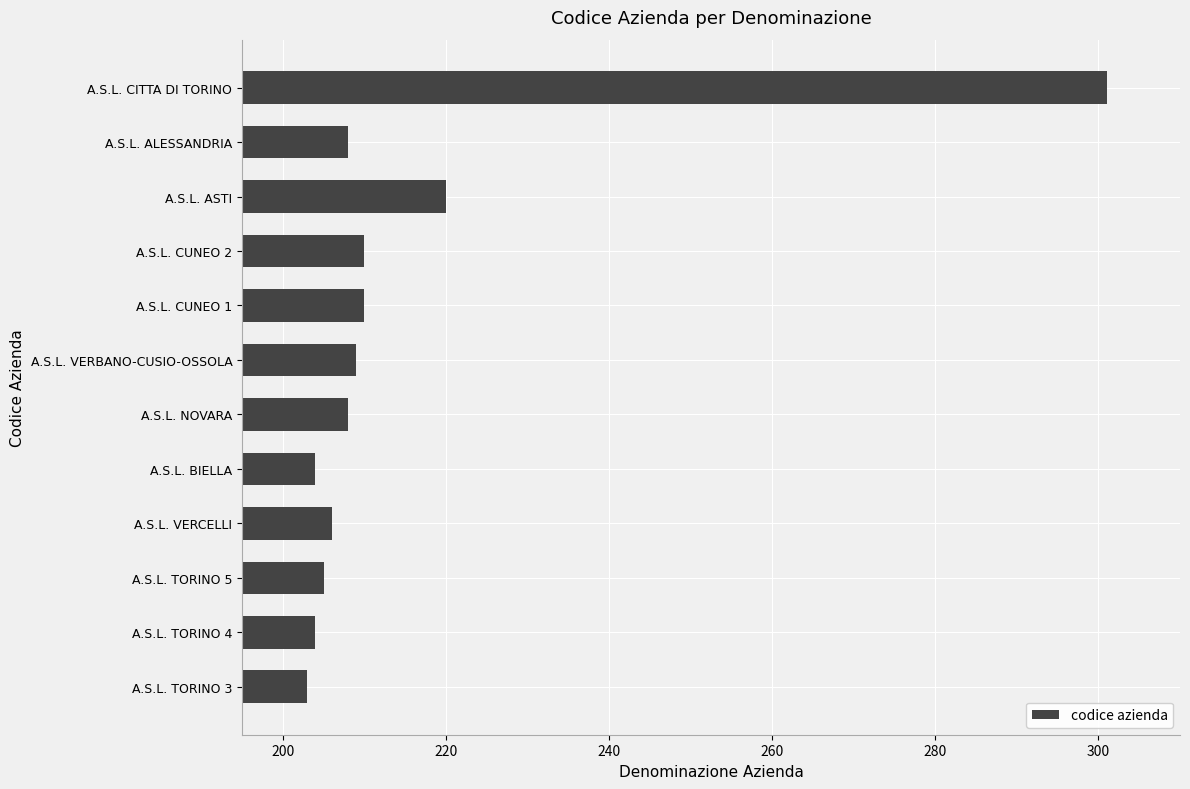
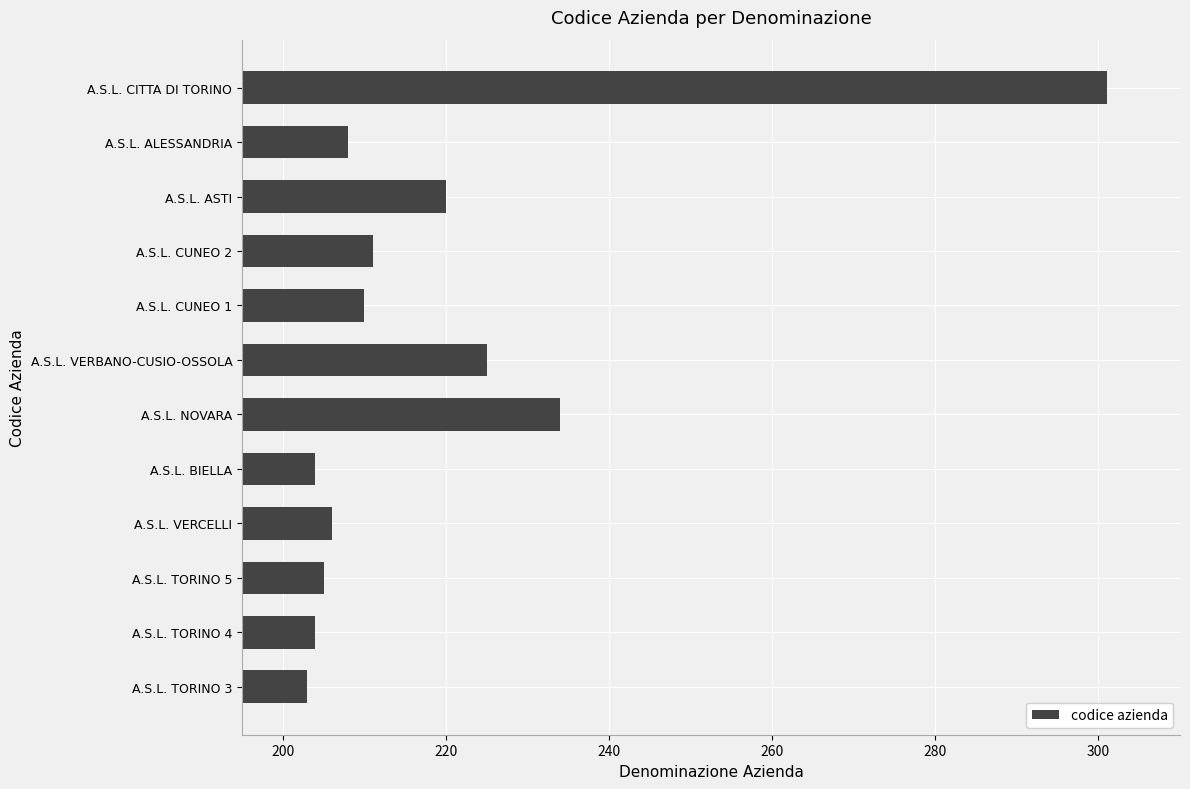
  {
    "A.S.L. CITTA DI TORINO": 301,
    "A.S.L. ALESSANDRIA": 208,
    "A.S.L. ASTI": 220,
-   "A.S.L. CUNEO 2": 210,
+   "A.S.L. CUNEO 2": 211,
    "A.S.L. CUNEO 1": 210,
-   "A.S.L. VERBANO-CUSIO-OSSOLA": 209,
-   "A.S.L. NOVARA": 208,
+   "A.S.L. VERBANO-CUSIO-OSSOLA": 225,
+   "A.S.L. NOVARA": 234,
    "A.S.L. BIELLA": 204,
    "A.S.L. VERCELLI": 206,
    "A.S.L. TORINO 5": 205,
    "A.S.L. TORINO 4": 204,
    "A.S.L. TORINO 3": 203
  }
